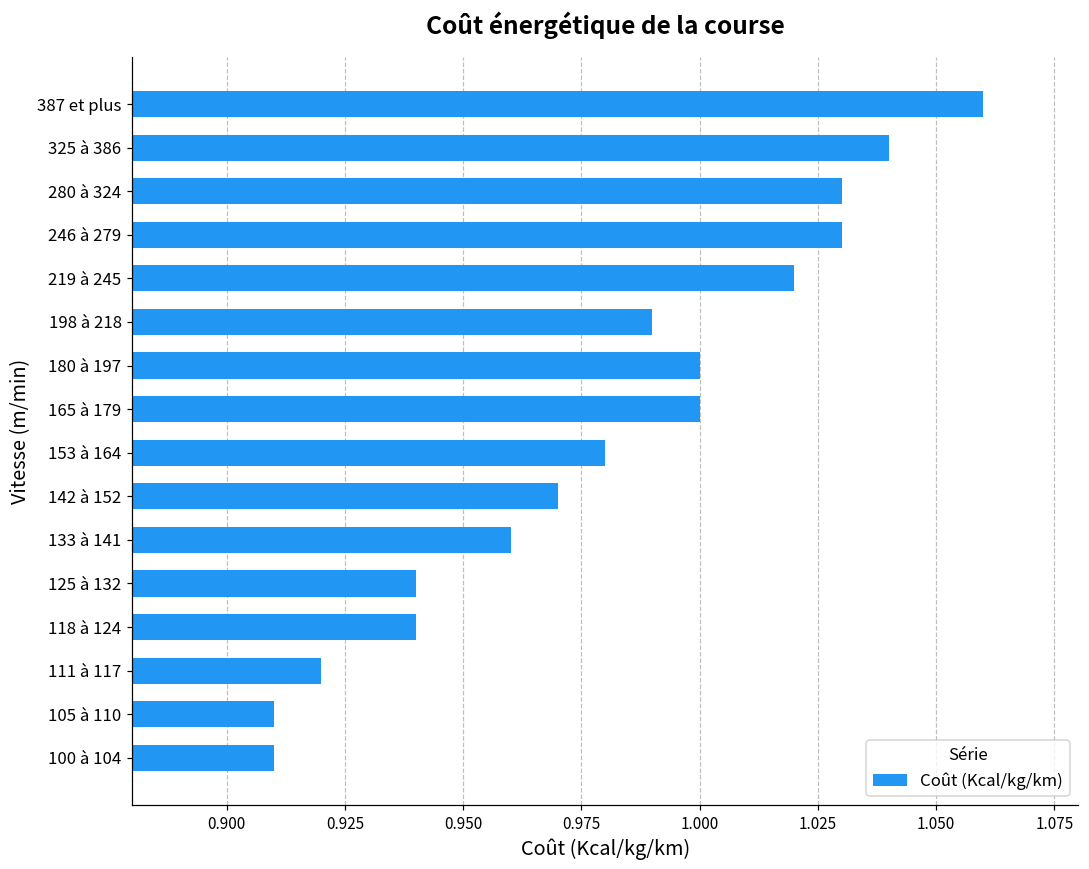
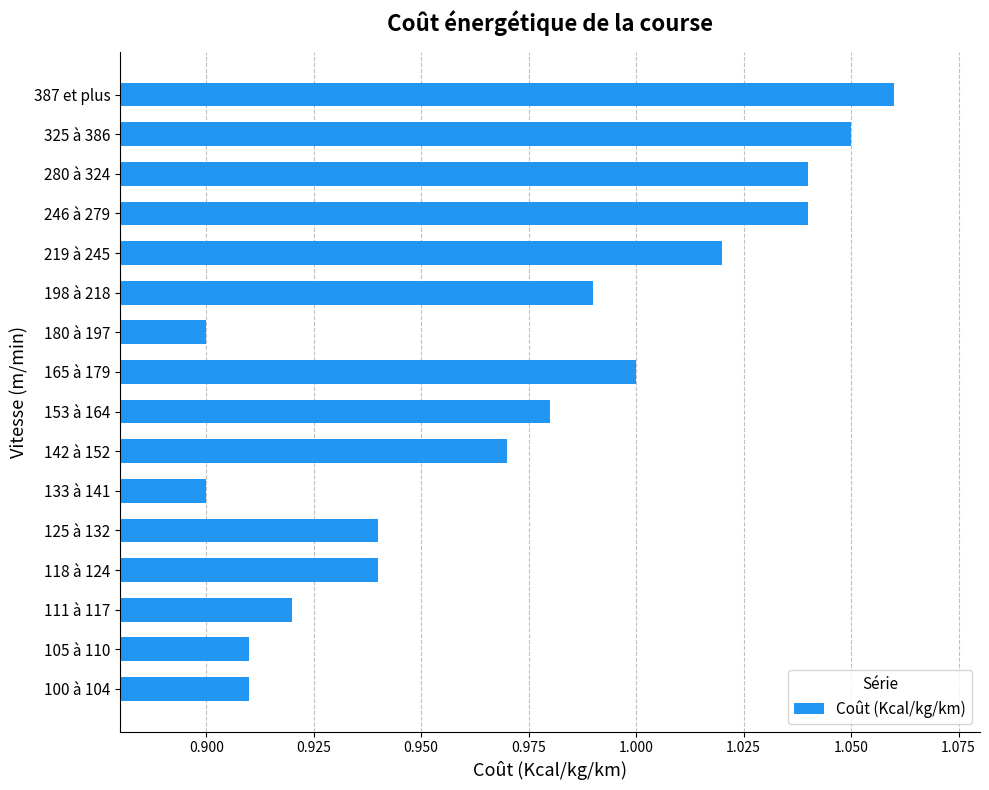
  {
    "387 et plus": 1.06,
-   "325 à 386": 1.04,
-   "280 à 324": 1.03,
-   "246 à 279": 1.03,
+   "325 à 386": 1.05,
+   "280 à 324": 1.04,
+   "246 à 279": 1.04,
    "219 à 245": 1.02,
    "198 à 218": 0.99,
-   "180 à 197": 1.0,
+   "180 à 197": 0.9,
    "165 à 179": 1.00,
    "153 à 164": 0.98,
    "142 à 152": 0.97,
-   "133 à 141": 0.96,
+   "133 à 141": 0.90,
    "125 à 132": 0.94,
    "118 à 124": 0.94,
    "111 à 117": 0.92,
    "105 à 110": 0.91,
    "100 à 104": 0.91
  }
